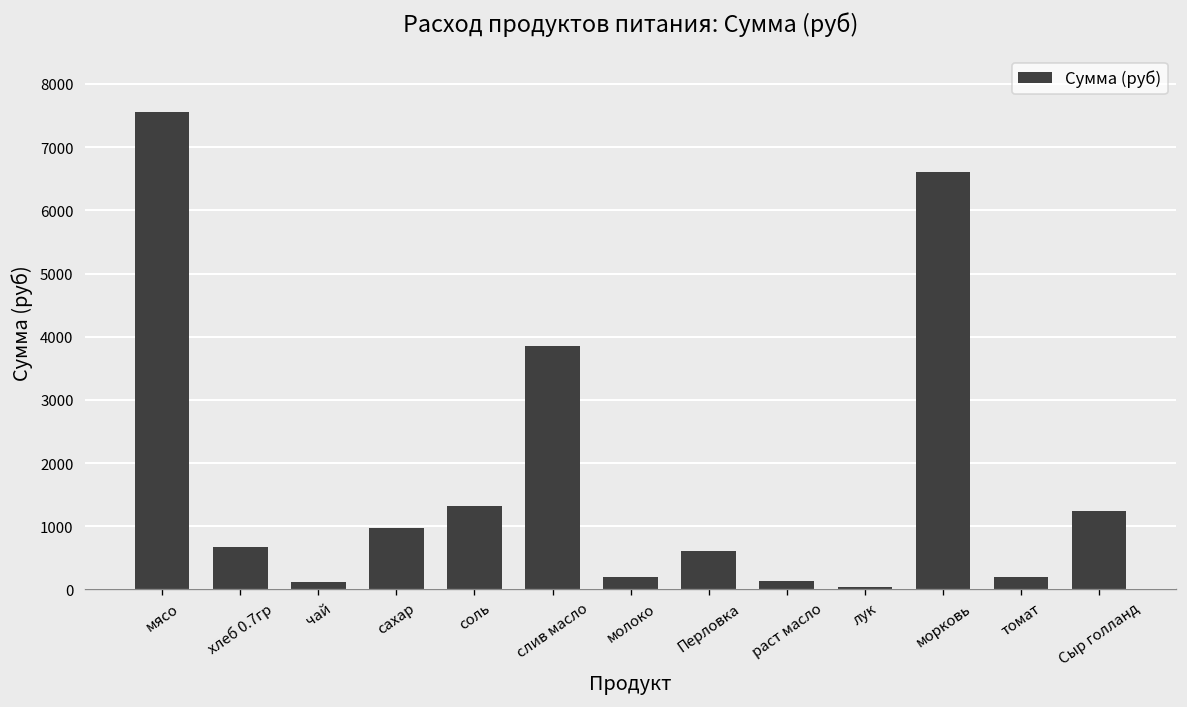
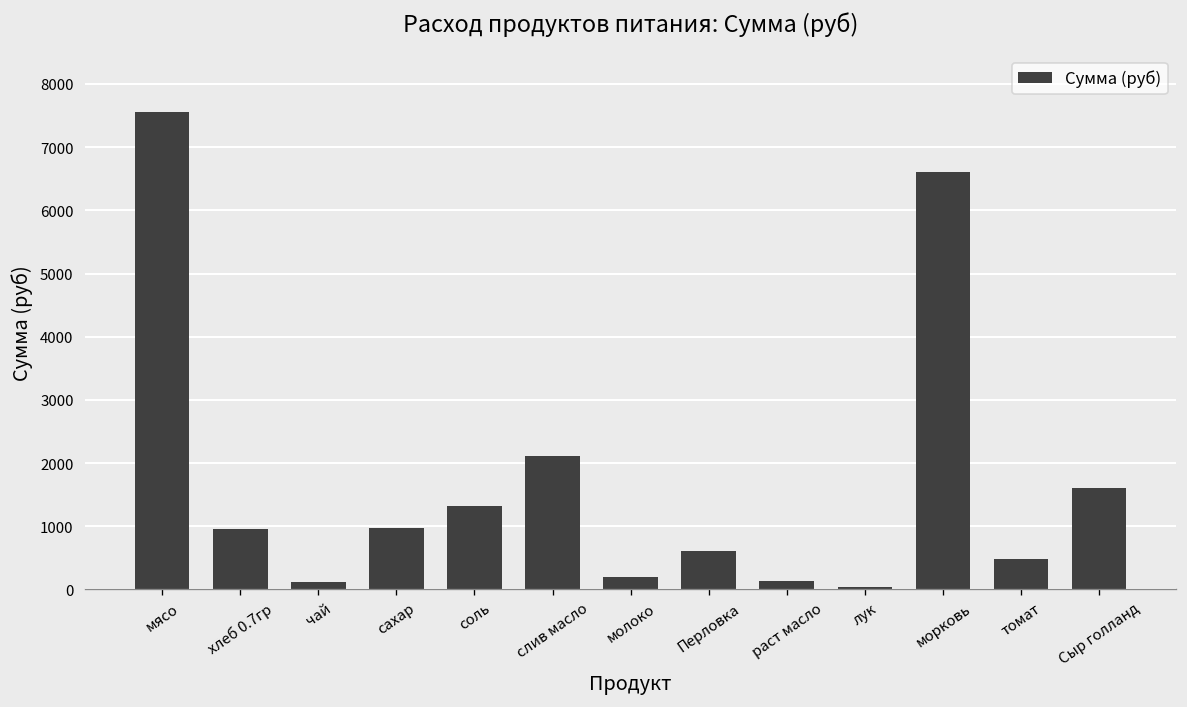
  {
    "мясо": 7600,
-   "хлеб 0.7гр": 700,
+   "хлеб 0.7гр": 900,
    "чай": 100,
    "сахар": 1000,
    "соль": 1300,
-   "слив масло": 3900,
+   "слив масло": 2100,
    "молоко": 200,
    "Перловка": 600,
    "раст масло": 100,
    "морковь": 6600,
-   "томат": 200,
-   "Сыр голланд": 1200
+   "томат": 500,
+   "Сыр голланд": 1600
  }
